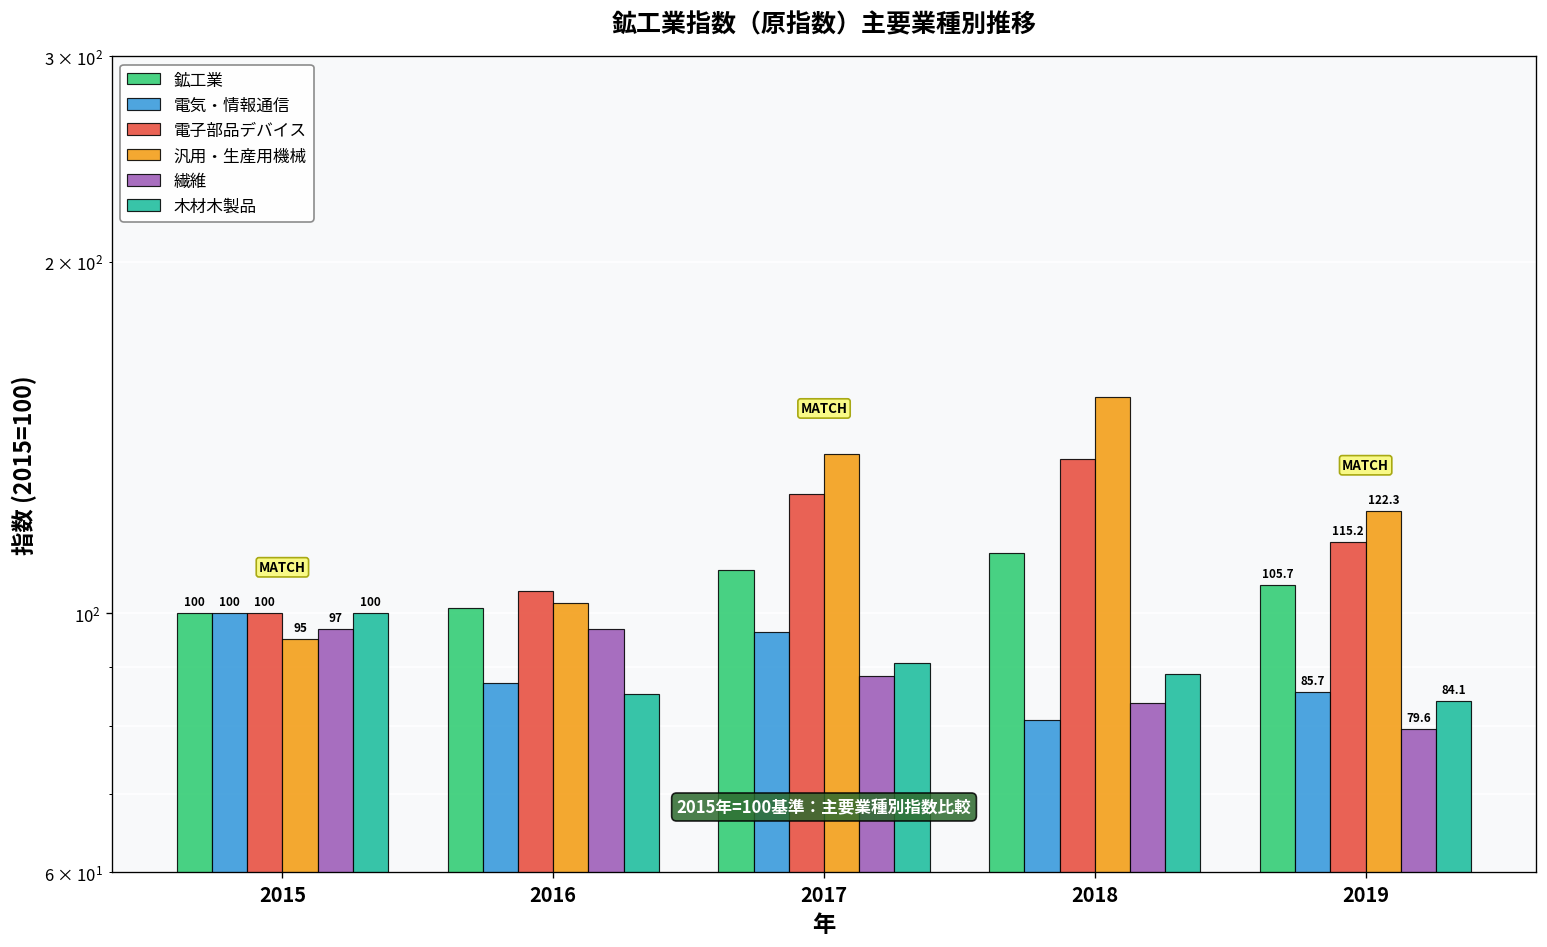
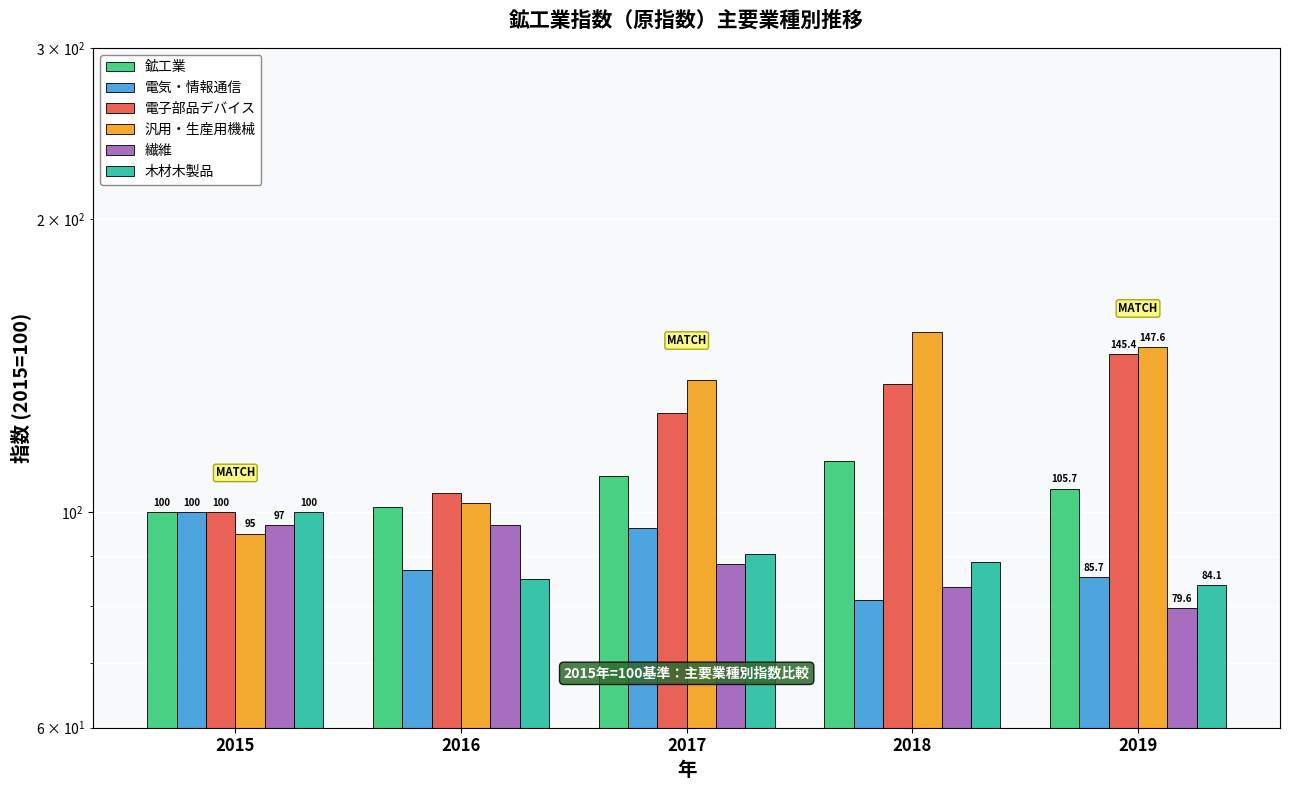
  {
    "電気・情報通信": {
      "2015": 100,
      "2019": 85.7
    },
    "電子部品デバイス": {
      "2015": 100,
-     "2019": 115.2
+     "2019": 145.4
    },
    "汎用・生産用機械": {
      "2015": 95,
-     "2019": 122.3
+     "2019": 147.6
    },
    "繊維": {
      "2015": 97,
      "2019": 79.6
    }
  }
